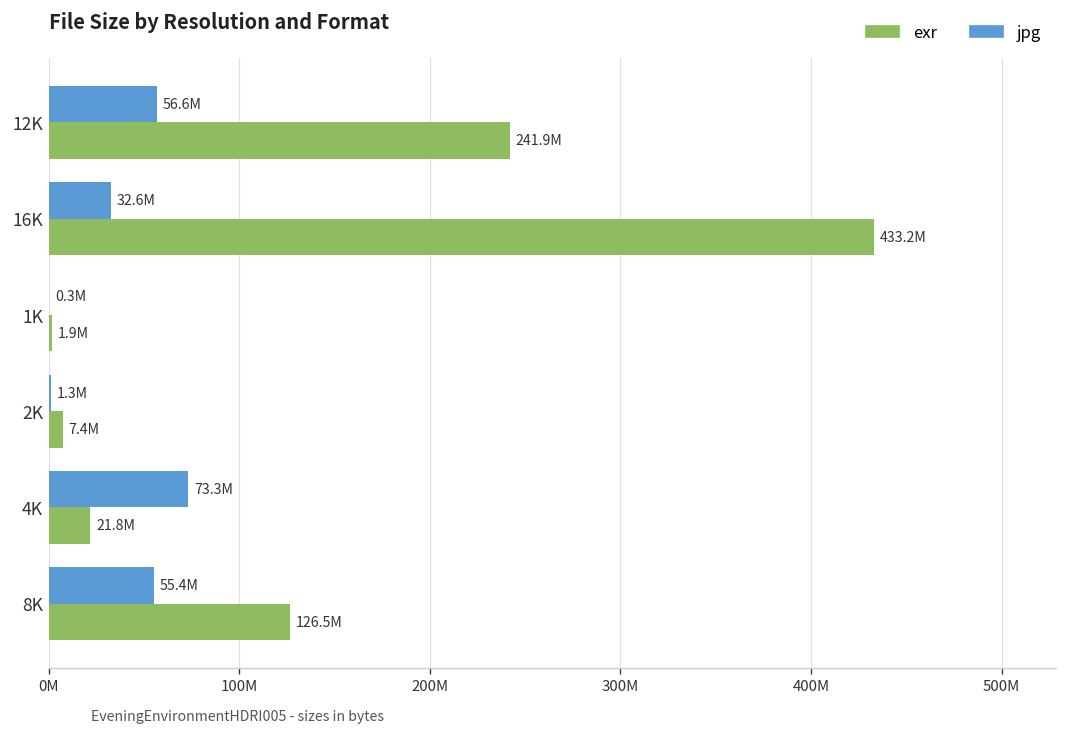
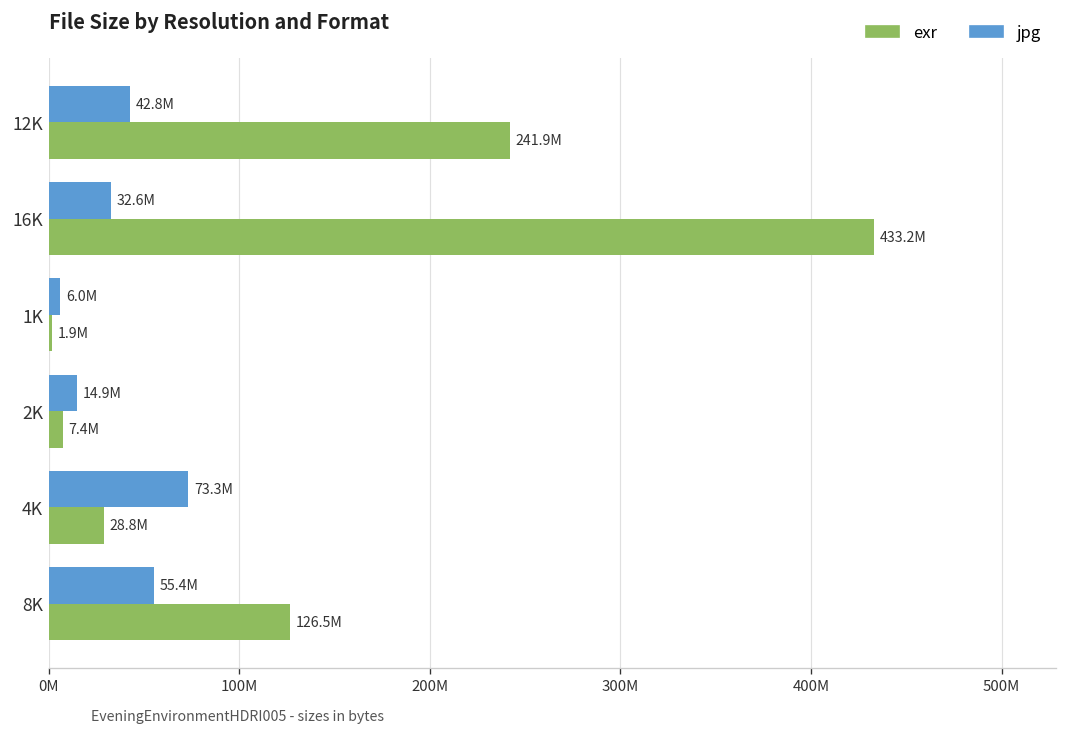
  {
    "exr": {
      "12K": "241.9M",
      "16K": "433.2M",
      "1K": "1.9M",
      "2K": "7.4M",
-     "4K": "21.8M",
+     "4K": "28.8M",
      "8K": "126.5M"
    },
    "jpg": {
-     "12K": "56.6M",
+     "12K": "42.8M",
      "16K": "32.6M",
-     "1K": "0.3M",
-     "2K": "1.3M",
+     "1K": "6.0M",
+     "2K": "14.9M",
      "4K": "73.3M",
      "8K": "55.4M"
    }
  }
